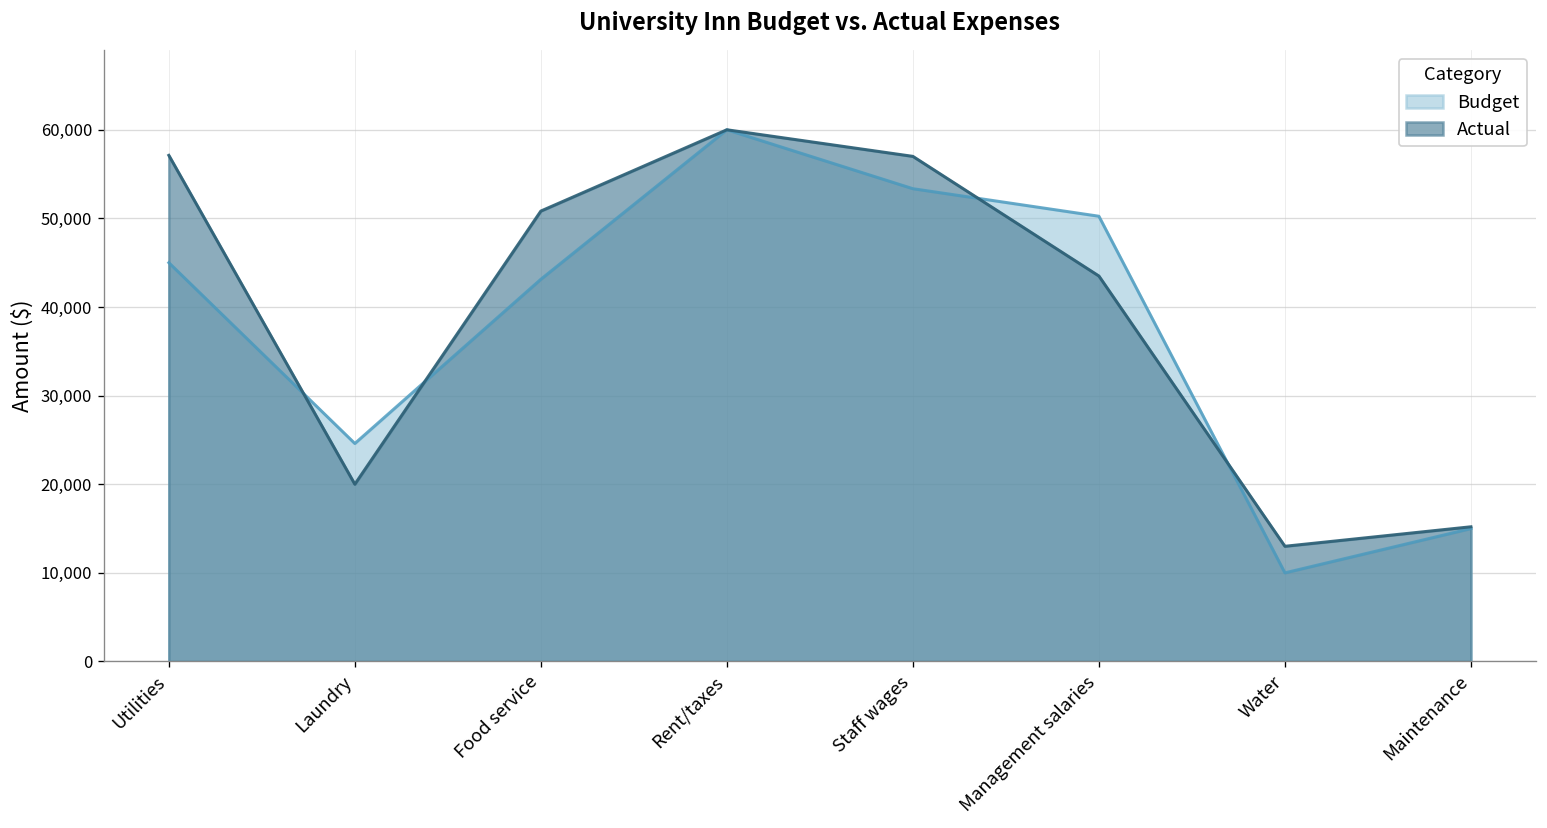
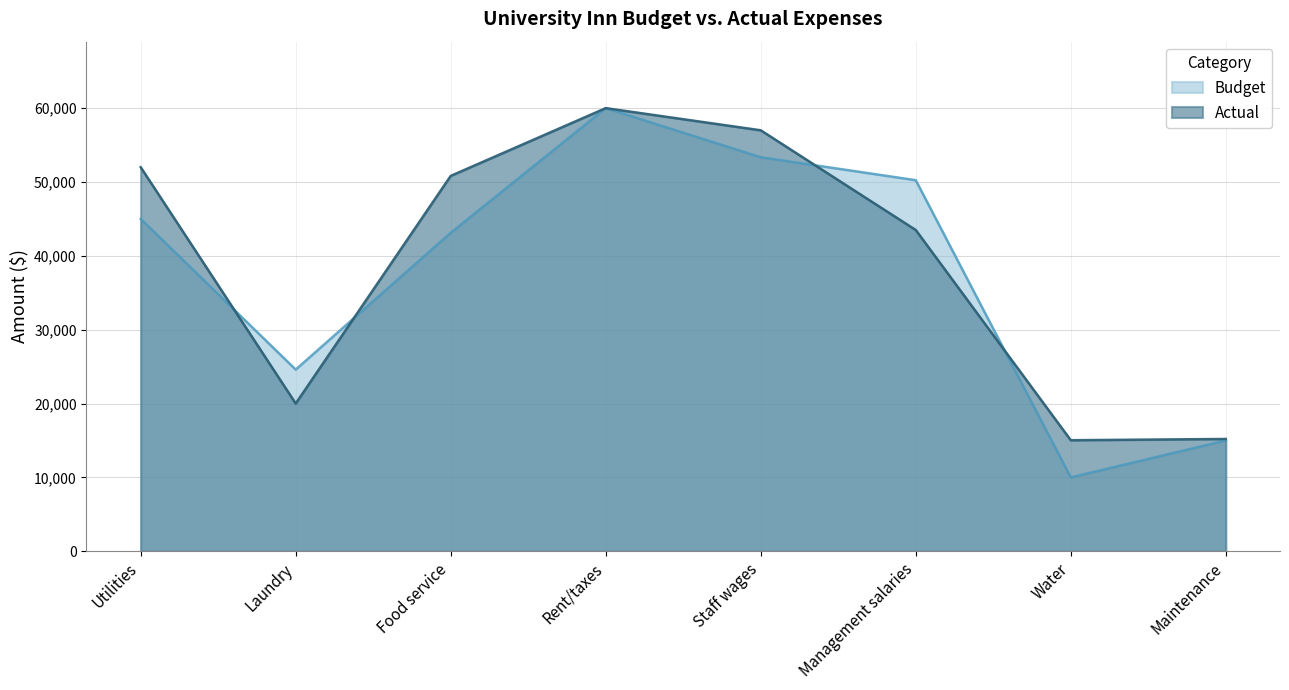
  {
    "Budget": {
      "Utilities": "45,000",
      "Laundry": "25,000",
      "Food service": "43,000",
      "Staff wages": "53,000",
      "Management salaries": "50,000",
      "Water": "10,000"
    },
    "Actual": {
-     "Utilities": "57,000",
+     "Utilities": "52,000",
      "Laundry": "20,000",
      "Food service": "51,000",
      "Staff wages": "57,000",
      "Management salaries": "44,000",
-     "Water": "13,000"
+     "Water": "15,000"
    }
  }
